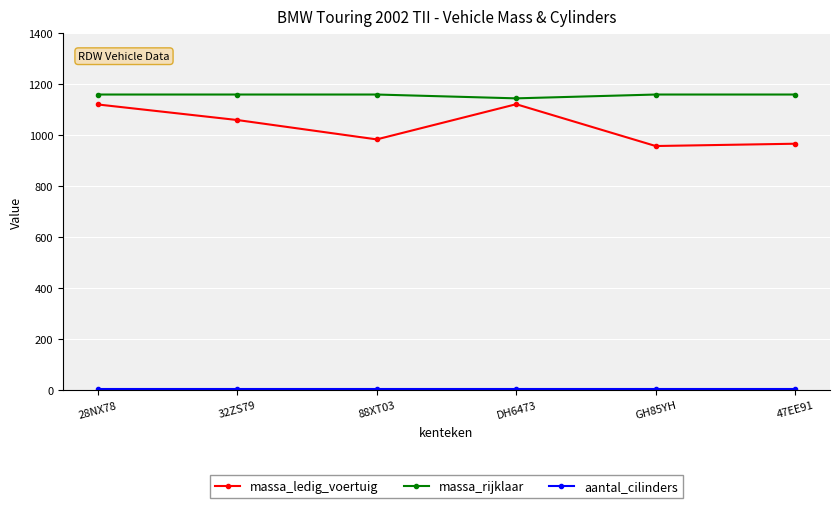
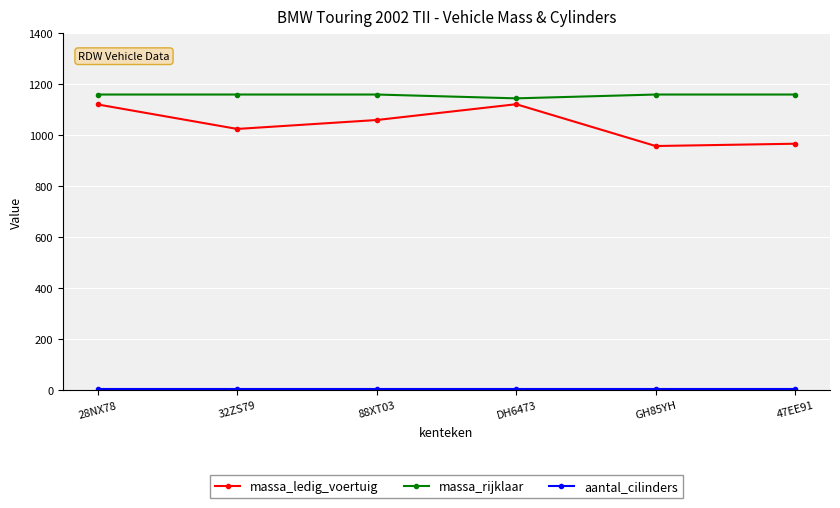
  {
    "massa_ledig_voertuig": {
      "28NX78": 1120,
-     "32ZS79": 1060,
-     "88XT03": 980,
+     "32ZS79": 1030,
+     "88XT03": 1060,
      "DH6473": 1120,
      "GH85YH": 960,
      "47EE91": 970
    },
    "massa_rijklaar": {
      "28NX78": 1160,
      "32ZS79": 1160,
      "88XT03": 1160,
      "DH6473": 1150,
      "GH85YH": 1160,
      "47EE91": 1160
    },
    "aantal_cilinders": {
      "28NX78": 0,
      "32ZS79": 0,
      "88XT03": 0,
      "DH6473": 0,
      "GH85YH": 0,
      "47EE91": 0
    }
  }
